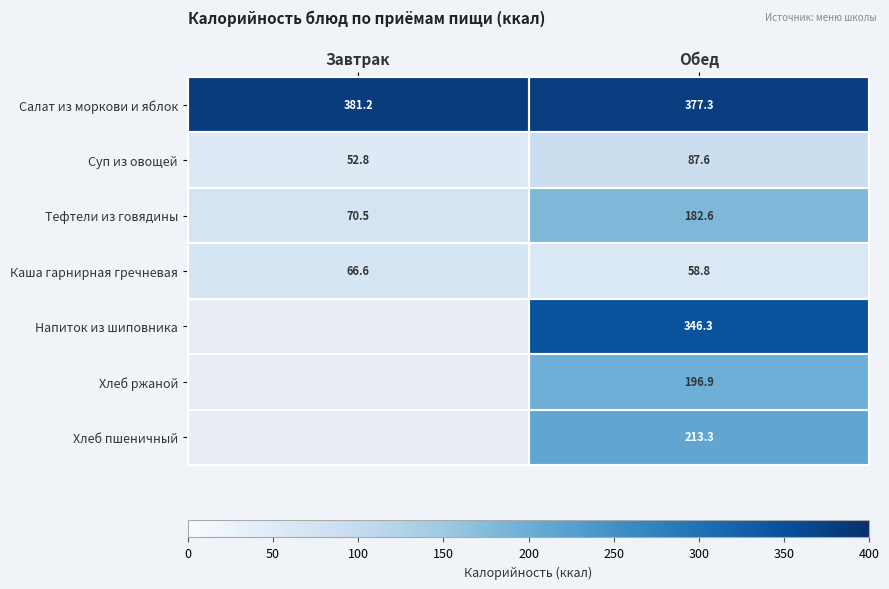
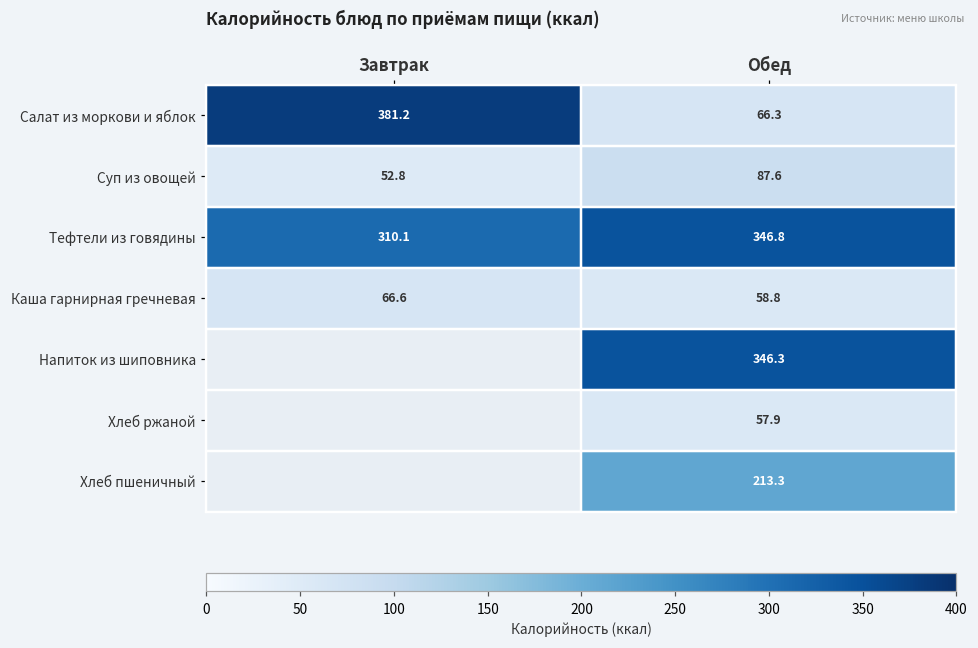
  {
    "Салат из моркови и яблок": {
      "Завтрак": 381.2,
-     "Обед": 377.3
+     "Обед": 66.3
    },
    "Суп из овощей": {
      "Завтрак": 52.8,
      "Обед": 87.6
    },
    "Тефтели из говядины": {
-     "Завтрак": 70.5,
-     "Обед": 182.6
+     "Завтрак": 310.1,
+     "Обед": 346.8
    },
    "Каша гарнирная гречневая": {
      "Завтрак": 66.6,
      "Обед": 58.8
    },
    "Напиток из шиповника": {
      "Обед": 346.3
    },
    "Хлеб ржаной": {
-     "Обед": 196.9
+     "Обед": 57.9
    },
    "Хлеб пшеничный": {
      "Обед": 213.3
    }
  }
